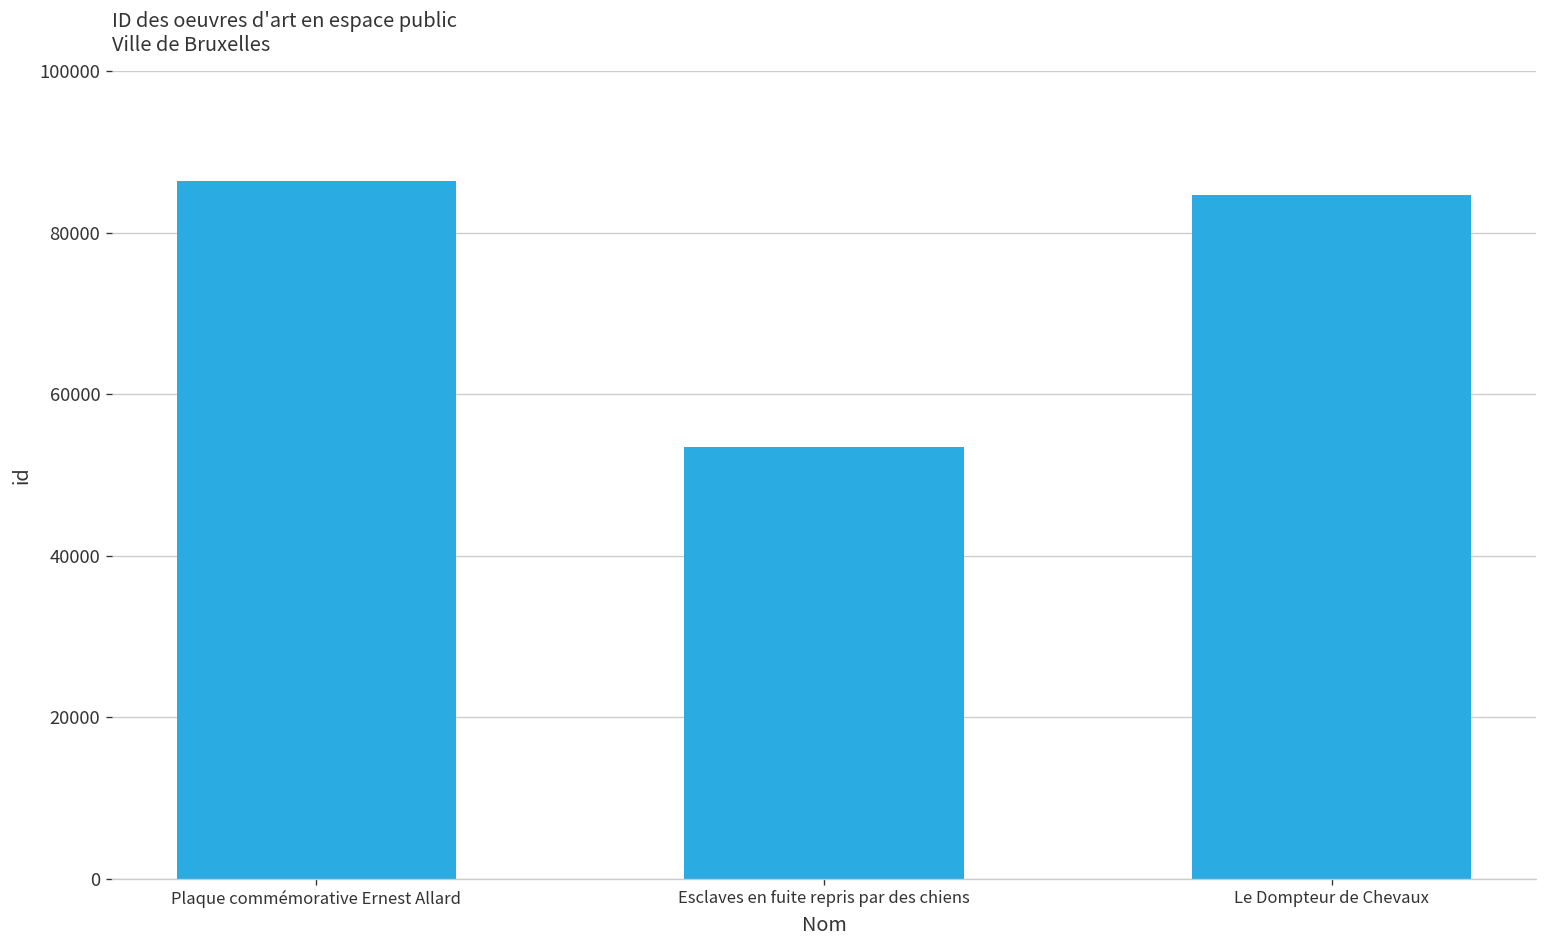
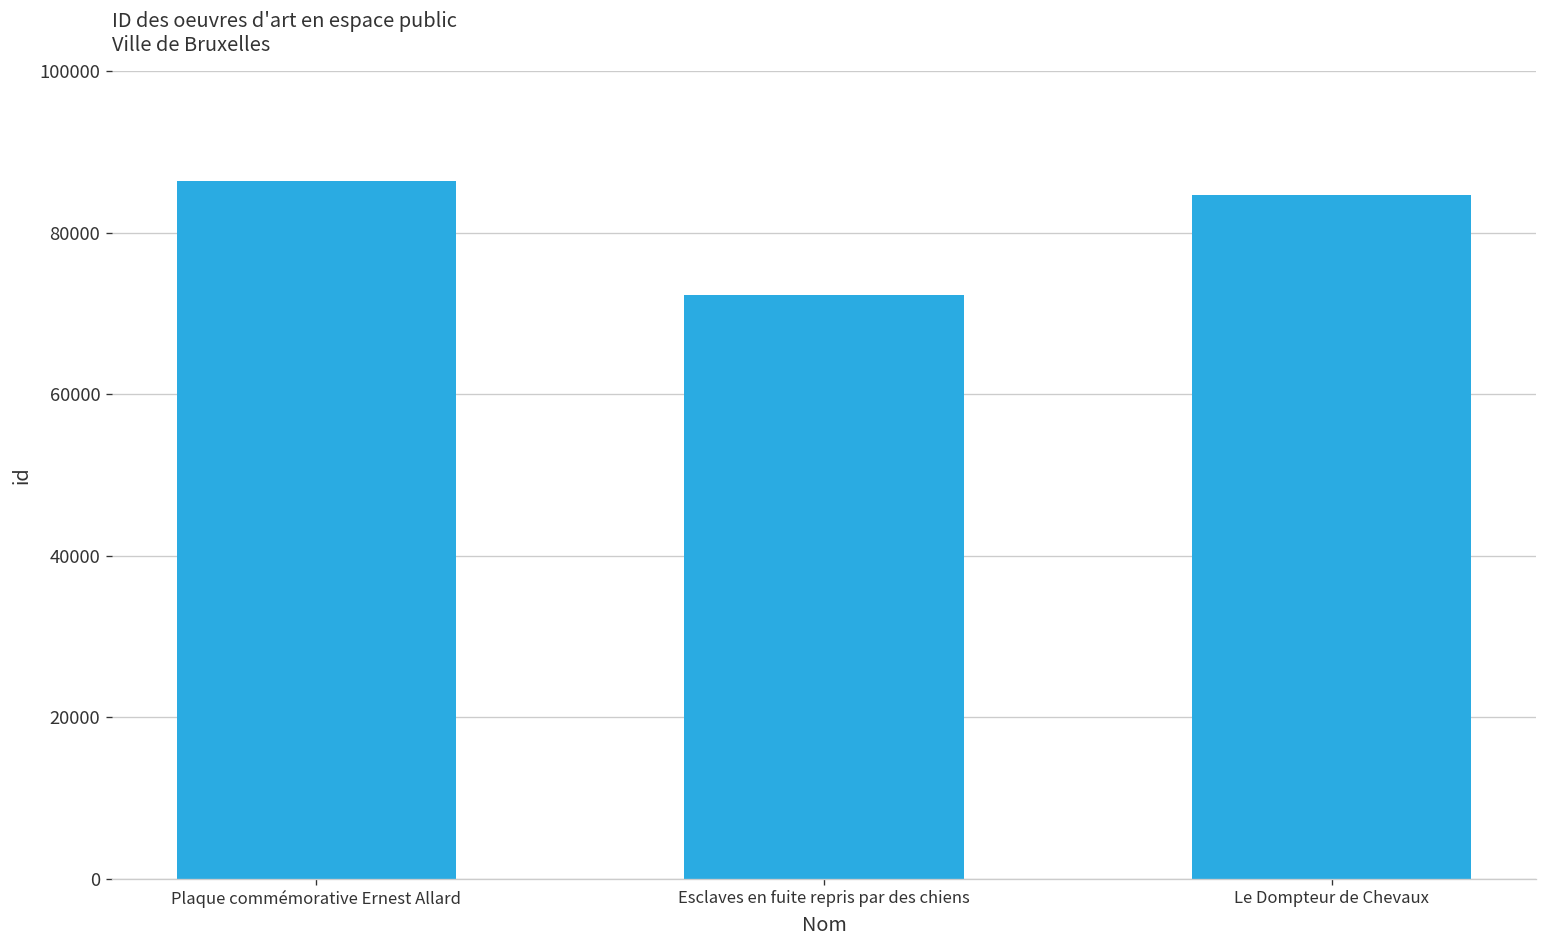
  {
    "Plaque commémorative Ernest Allard": 86000,
-   "Esclaves en fuite repris par des chiens": 53000,
+   "Esclaves en fuite repris par des chiens": 72000,
    "Le Dompteur de Chevaux": 85000
  }
